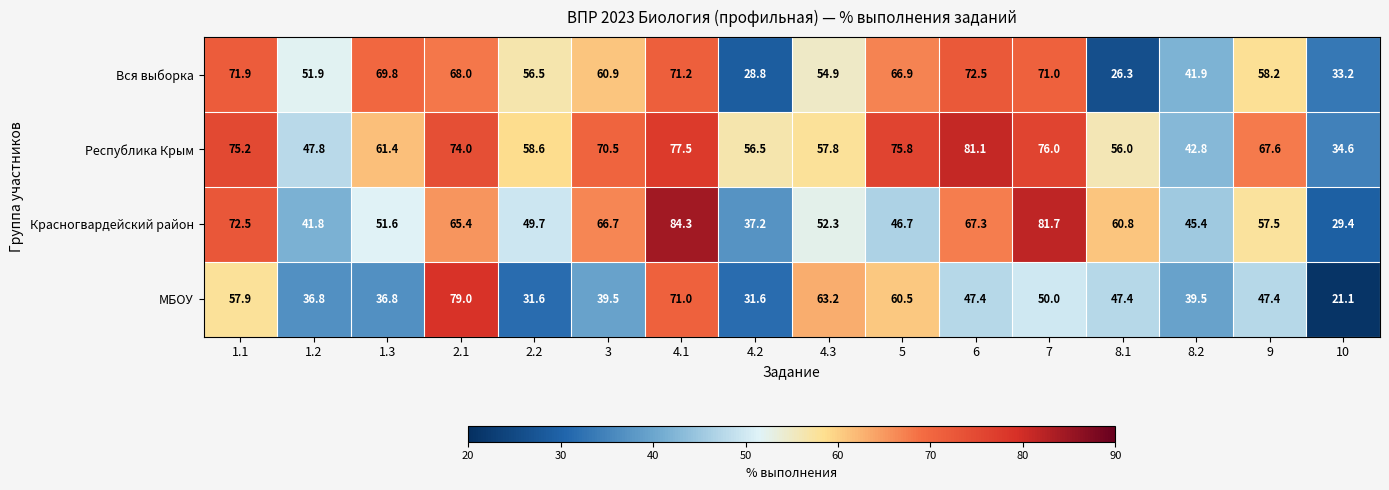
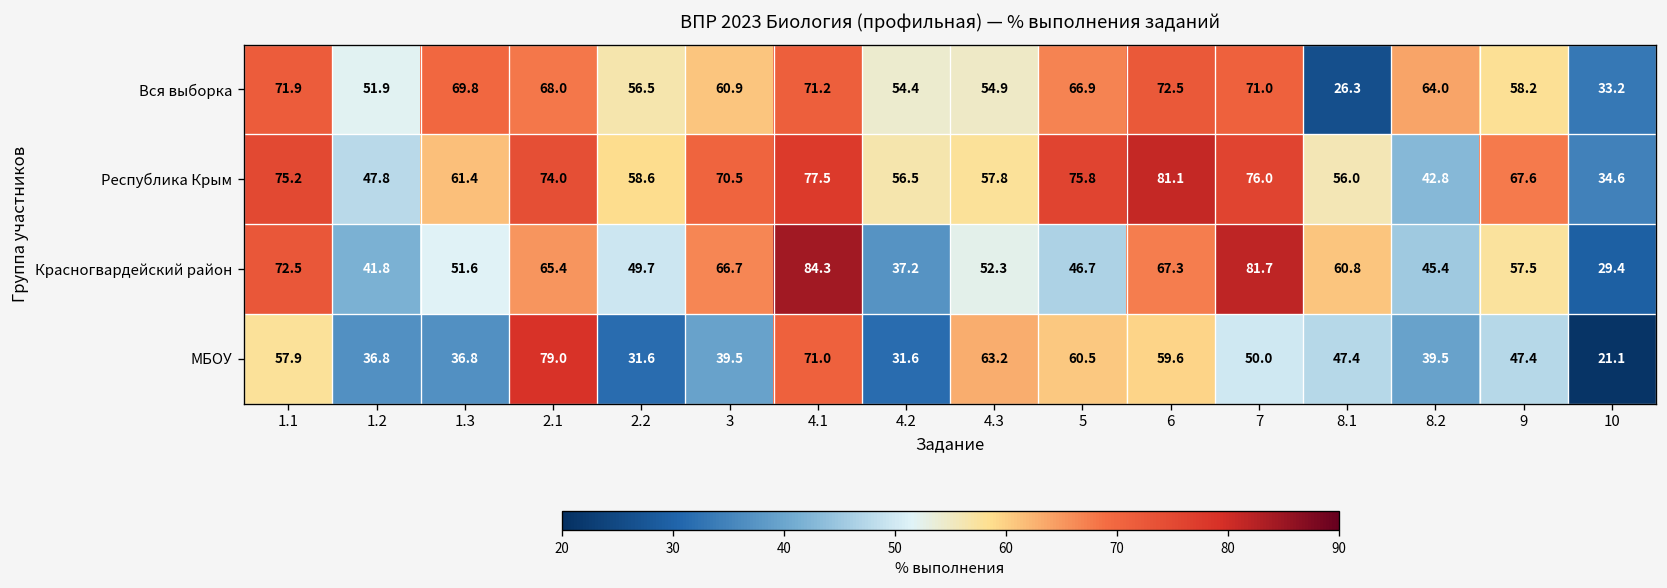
  {
    "Вся выборка": {
      "1.1": 71.9,
      "1.2": 51.9,
      "1.3": 69.8,
      "2.1": 68.0,
      "2.2": 56.5,
      "3": 60.9,
      "4.1": 71.2,
-     "4.2": 28.8,
+     "4.2": 54.4,
      "4.3": 54.9,
      "5": 66.9,
      "6": 72.5,
      "7": 71.0,
      "8.1": 26.3,
-     "8.2": 41.9,
+     "8.2": 64.0,
      "9": 58.2,
      "10": 33.2
    },
    "Республика Крым": {
      "1.1": 75.2,
      "1.2": 47.8,
      "1.3": 61.4,
      "2.1": 74.0,
      "2.2": 58.6,
      "3": 70.5,
      "4.1": 77.5,
      "4.2": 56.5,
      "4.3": 57.8,
      "5": 75.8,
      "6": 81.1,
      "7": 76.0,
      "8.1": 56.0,
      "8.2": 42.8,
      "9": 67.6,
      "10": 34.6
    },
    "Красногвардейский район": {
      "1.1": 72.5,
      "1.2": 41.8,
      "1.3": 51.6,
      "2.1": 65.4,
      "2.2": 49.7,
      "3": 66.7,
      "4.1": 84.3,
      "4.2": 37.2,
      "4.3": 52.3,
      "5": 46.7,
      "6": 67.3,
      "7": 81.7,
      "8.1": 60.8,
      "8.2": 45.4,
      "9": 57.5,
      "10": 29.4
    },
    "МБОУ": {
      "1.1": 57.9,
      "1.2": 36.8,
      "1.3": 36.8,
      "2.1": 79.0,
      "2.2": 31.6,
      "3": 39.5,
      "4.1": 71.0,
      "4.2": 31.6,
      "4.3": 63.2,
      "5": 60.5,
-     "6": 47.4,
+     "6": 59.6,
      "7": 50.0,
      "8.1": 47.4,
      "8.2": 39.5,
      "9": 47.4,
      "10": 21.1
    }
  }
